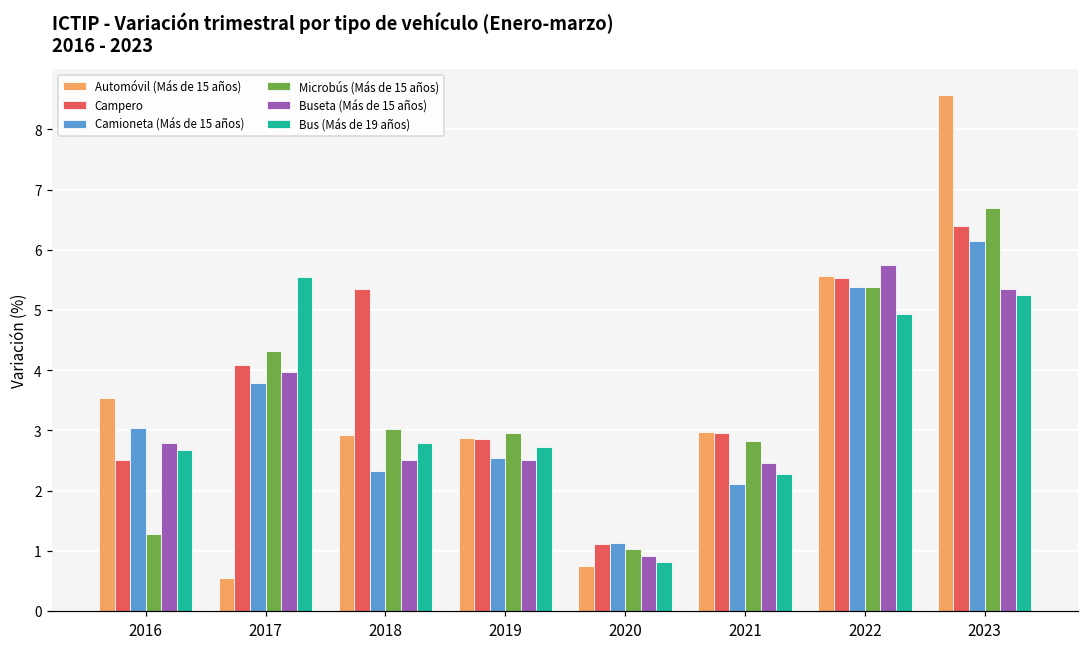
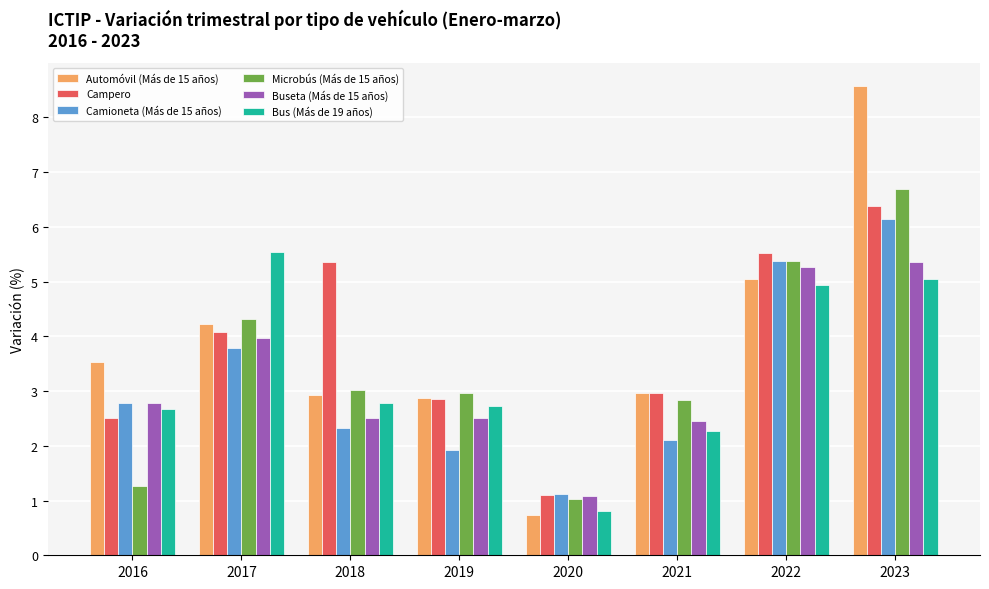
  {
    "Automóvil (Más de 15 años)": {
      "2016": 3.5,
-     "2017": 0.5,
+     "2017": 4.2,
      "2018": 2.9,
      "2019": 2.9,
      "2020": 0.7,
      "2021": 3.0,
-     "2022": 5.6,
+     "2022": 5.1,
      "2023": 8.6
    },
    "Campero": {
      "2016": 2.5,
      "2017": 4.1,
      "2018": 5.4,
      "2019": 2.9,
      "2020": 1.1,
      "2021": 3.0,
      "2022": 5.5,
      "2023": 6.4
    },
    "Camioneta (Más de 15 años)": {
-     "2016": 3.0,
+     "2016": 2.8,
      "2017": 3.8,
      "2018": 2.3,
-     "2019": 2.5,
+     "2019": 1.9,
      "2020": 1.1,
      "2021": 2.1,
      "2022": 5.4,
      "2023": 6.1
    },
    "Microbús (Más de 15 años)": {
      "2016": 1.3,
      "2017": 4.3,
      "2018": 3.0,
      "2019": 3.0,
      "2020": 1.0,
      "2021": 2.8,
      "2022": 5.4,
      "2023": 6.7
    },
    "Buseta (Más de 15 años)": {
      "2016": 2.8,
      "2017": 4.0,
      "2018": 2.5,
      "2019": 2.5,
-     "2020": 0.9,
+     "2020": 1.1,
      "2021": 2.5,
-     "2022": 5.8,
+     "2022": 5.3,
      "2023": 5.4
    },
    "Bus (Más de 19 años)": {
      "2016": 2.7,
      "2017": 5.5,
      "2018": 2.8,
      "2019": 2.7,
      "2020": 0.8,
      "2021": 2.3,
      "2022": 4.9,
-     "2023": 5.2
+     "2023": 5.0
    }
  }
